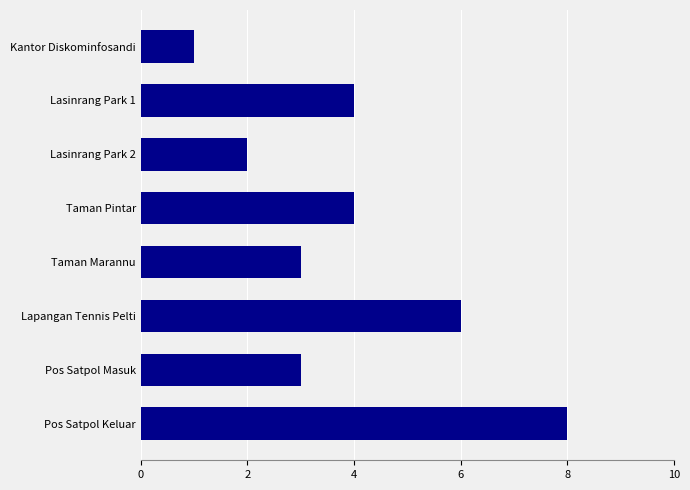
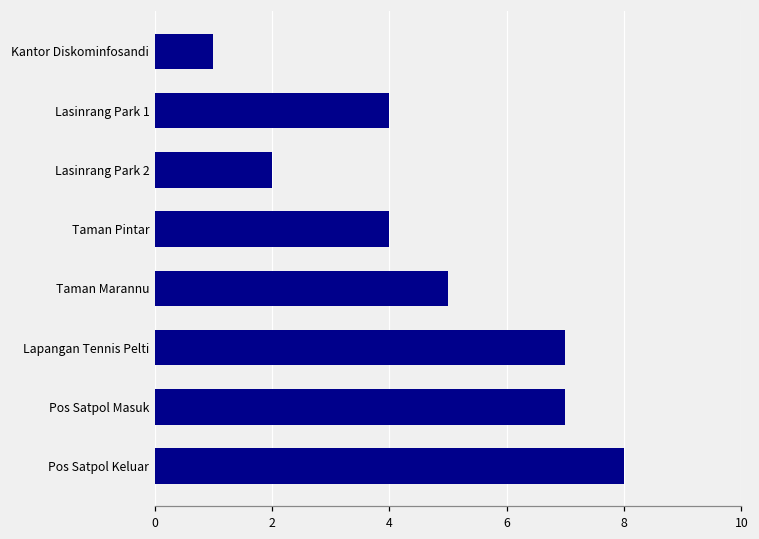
  {
    "Kantor Diskominfosandi": 1,
    "Lasinrang Park 1": 4,
    "Lasinrang Park 2": 2,
    "Taman Pintar": 4,
-   "Taman Marannu": 3,
-   "Lapangan Tennis Pelti": 6,
-   "Pos Satpol Masuk": 3,
+   "Taman Marannu": 5,
+   "Lapangan Tennis Pelti": 7,
+   "Pos Satpol Masuk": 7,
    "Pos Satpol Keluar": 8
  }
